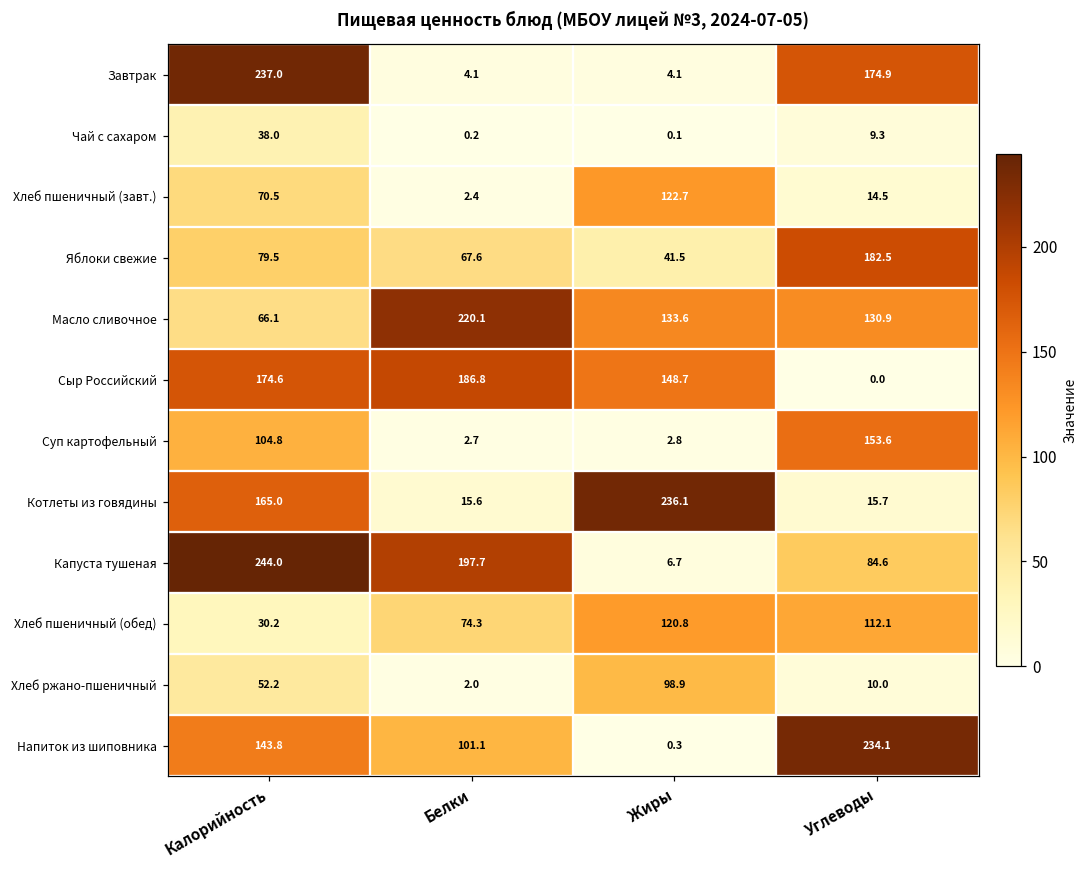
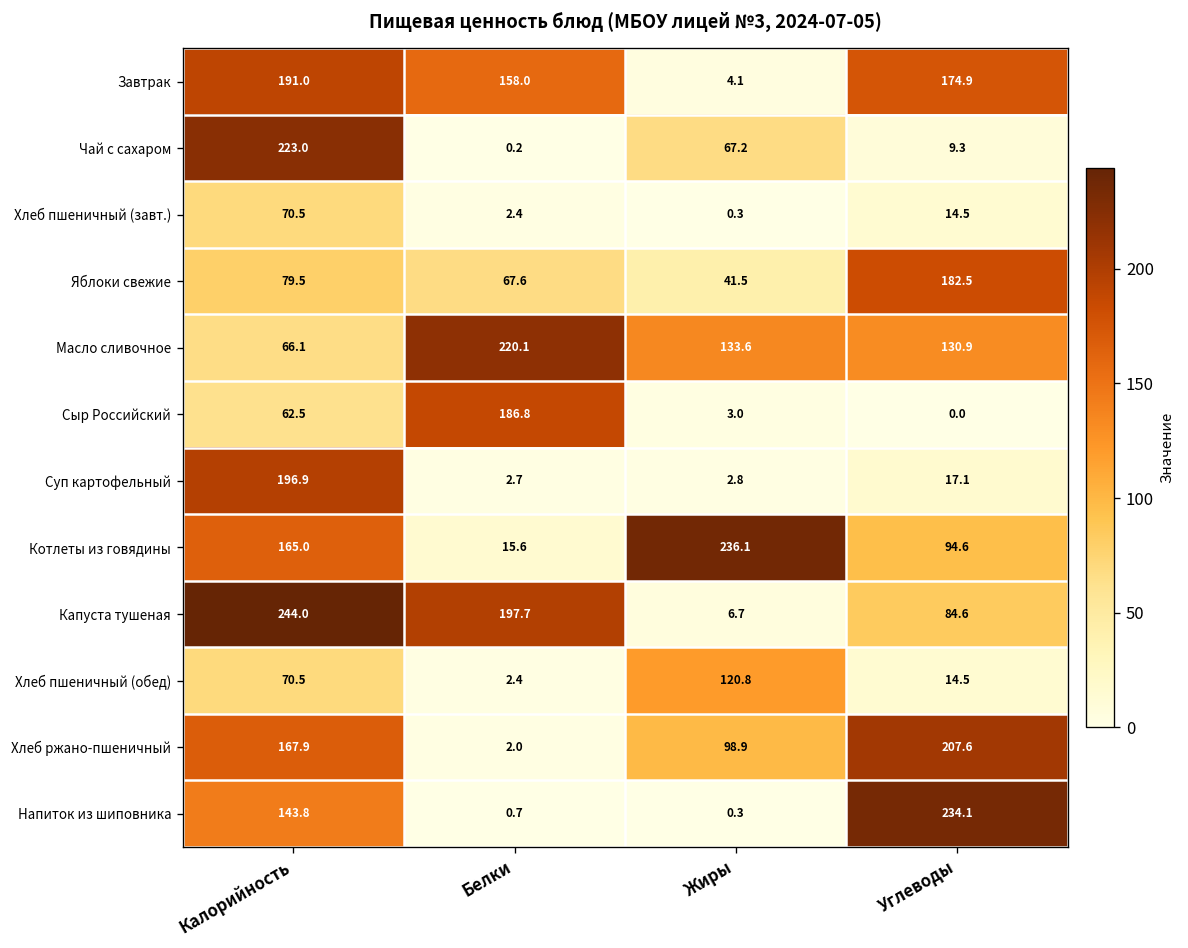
  {
    "Завтрак": {
-     "Калорийность": 237.0,
-     "Белки": 4.1,
+     "Калорийность": 191.0,
+     "Белки": 158.0,
      "Жиры": 4.1,
      "Углеводы": 174.9
    },
    "Чай с сахаром": {
-     "Калорийность": 38.0,
+     "Калорийность": 223.0,
      "Белки": 0.2,
-     "Жиры": 0.1,
+     "Жиры": 67.2,
      "Углеводы": 9.3
    },
    "Хлеб пшеничный (завт.)": {
      "Калорийность": 70.5,
      "Белки": 2.4,
-     "Жиры": 122.7,
+     "Жиры": 0.3,
      "Углеводы": 14.5
    },
    "Яблоки свежие": {
      "Калорийность": 79.5,
      "Белки": 67.6,
      "Жиры": 41.5,
      "Углеводы": 182.5
    },
    "Масло сливочное": {
      "Калорийность": 66.1,
      "Белки": 220.1,
      "Жиры": 133.6,
      "Углеводы": 130.9
    },
    "Сыр Российский": {
-     "Калорийность": 174.6,
+     "Калорийность": 62.5,
      "Белки": 186.8,
-     "Жиры": 148.7,
+     "Жиры": 3.0,
      "Углеводы": 0.0
    },
    "Суп картофельный": {
-     "Калорийность": 104.8,
+     "Калорийность": 196.9,
      "Белки": 2.7,
      "Жиры": 2.8,
-     "Углеводы": 153.6
+     "Углеводы": 17.1
    },
    "Котлеты из говядины": {
      "Калорийность": 165.0,
      "Белки": 15.6,
      "Жиры": 236.1,
-     "Углеводы": 15.7
+     "Углеводы": 94.6
    },
    "Капуста тушеная": {
      "Калорийность": 244.0,
      "Белки": 197.7,
      "Жиры": 6.7,
      "Углеводы": 84.6
    },
    "Хлеб пшеничный (обед)": {
-     "Калорийность": 30.2,
-     "Белки": 74.3,
+     "Калорийность": 70.5,
+     "Белки": 2.4,
      "Жиры": 120.8,
-     "Углеводы": 112.1
+     "Углеводы": 14.5
    },
    "Хлеб ржано-пшеничный": {
-     "Калорийность": 52.2,
+     "Калорийность": 167.9,
      "Белки": 2.0,
      "Жиры": 98.9,
-     "Углеводы": 10.0
+     "Углеводы": 207.6
    },
    "Напиток из шиповника": {
      "Калорийность": 143.8,
-     "Белки": 101.1,
+     "Белки": 0.7,
      "Жиры": 0.3,
      "Углеводы": 234.1
    }
  }
